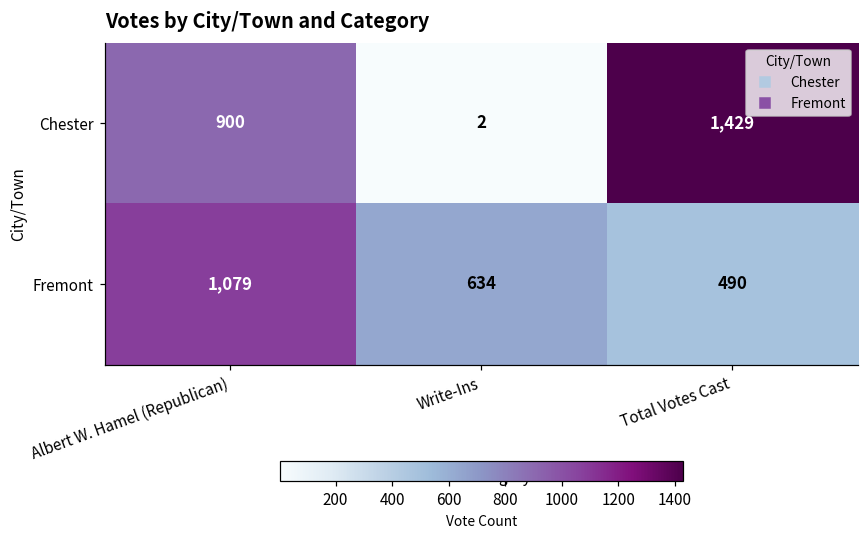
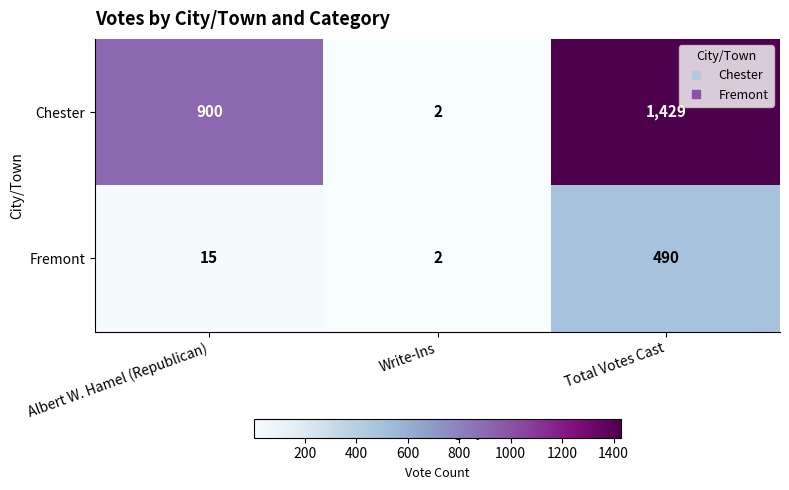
  {
    "Chester": {
      "Albert W. Hamel (Republican)": "900",
      "Write-Ins": "2"
    },
    "Fremont": {
-     "Albert W. Hamel (Republican)": "1,079",
-     "Write-Ins": "634",
+     "Albert W. Hamel (Republican)": "15",
+     "Write-Ins": "2",
      "Total Votes Cast": "490"
    }
  }
